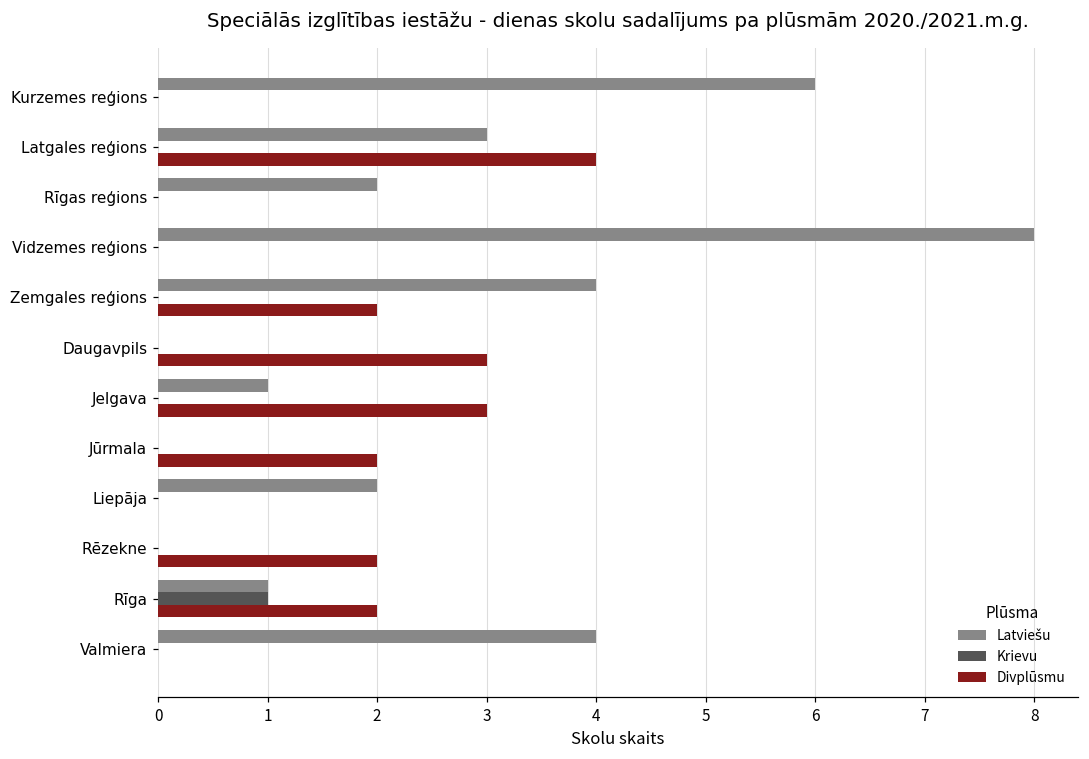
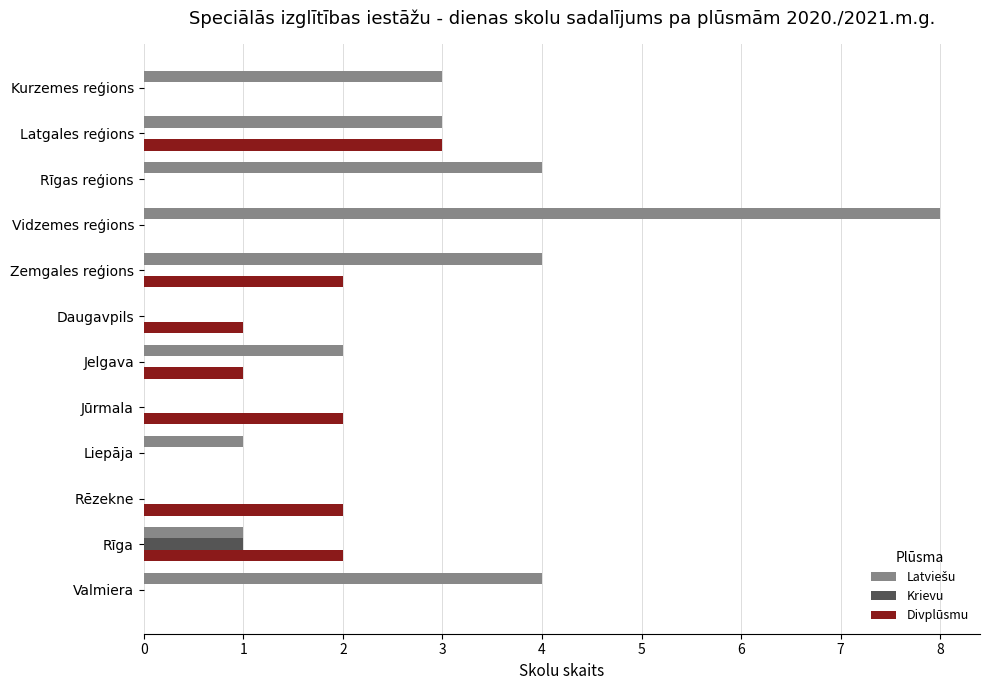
  {
    "Latviešu": {
-     "Kurzemes reģions": 6,
+     "Kurzemes reģions": 3,
      "Latgales reģions": 3,
-     "Rīgas reģions": 2,
+     "Rīgas reģions": 4,
      "Vidzemes reģions": 8,
      "Zemgales reģions": 4,
      "Daugavpils": 0,
-     "Jelgava": 1,
+     "Jelgava": 2,
      "Jūrmala": 0,
-     "Liepāja": 2,
+     "Liepāja": 1,
      "Rēzekne": 0,
      "Rīga": 1,
      "Valmiera": 4
    },
    "Krievu": {
      "Kurzemes reģions": 0,
      "Latgales reģions": 0,
      "Rīgas reģions": 0,
      "Vidzemes reģions": 0,
      "Zemgales reģions": 0,
      "Daugavpils": 0,
      "Jelgava": 0,
      "Jūrmala": 0,
      "Liepāja": 0,
      "Rēzekne": 0,
      "Rīga": 1,
      "Valmiera": 0
    },
    "Divplūsmu": {
      "Kurzemes reģions": 0,
-     "Latgales reģions": 4,
+     "Latgales reģions": 3,
      "Rīgas reģions": 0,
      "Vidzemes reģions": 0,
      "Zemgales reģions": 2,
-     "Daugavpils": 3,
-     "Jelgava": 3,
+     "Daugavpils": 1,
+     "Jelgava": 1,
      "Jūrmala": 2,
      "Liepāja": 0,
      "Rēzekne": 2,
      "Rīga": 2,
      "Valmiera": 0
    }
  }
